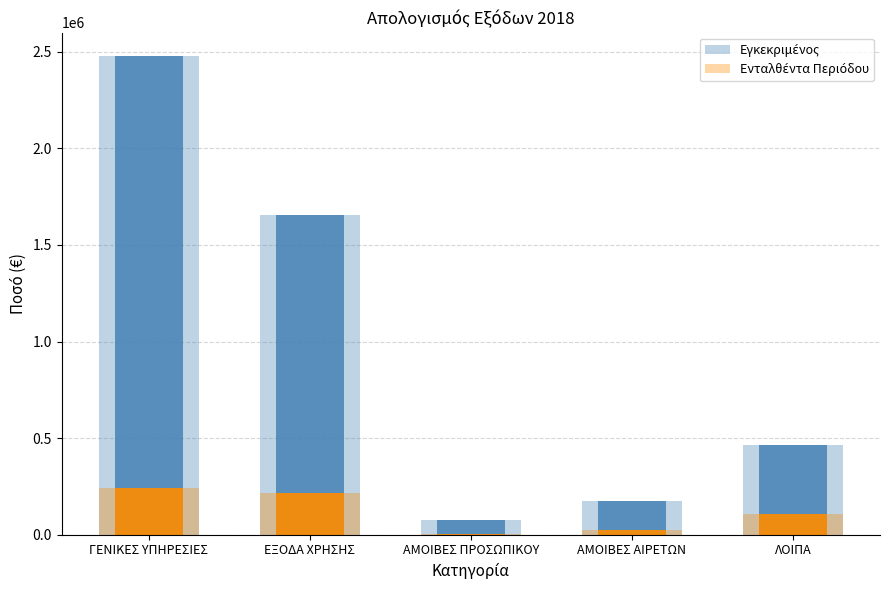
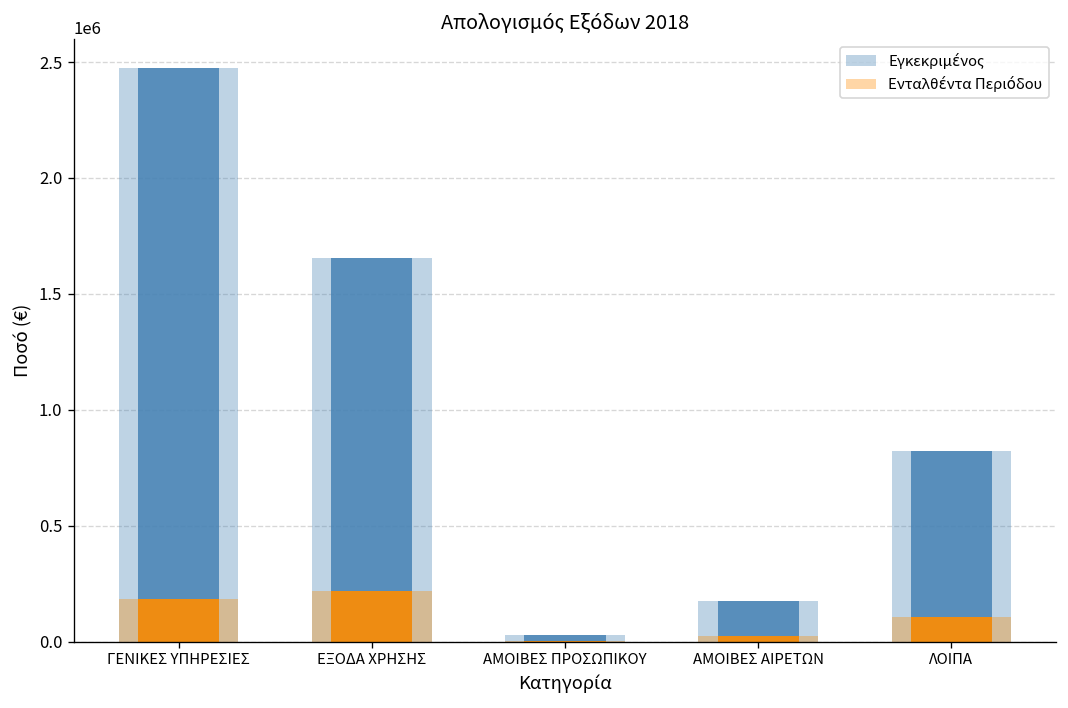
  {
    "Εγκεκριμένος": {
      "ΓΕΝΙΚΕΣ ΥΠΗΡΕΣΙΕΣ": 2480000,
      "ΕΞΟΔΑ ΧΡΗΣΗΣ": 1650000,
-     "ΑΜΟΙΒΕΣ ΠΡΟΣΩΠΙΚΟΥ": 80000,
+     "ΑΜΟΙΒΕΣ ΠΡΟΣΩΠΙΚΟΥ": 30000,
      "ΑΜΟΙΒΕΣ ΑΙΡΕΤΩΝ": 180000,
-     "ΛΟΙΠΑ": 460000
+     "ΛΟΙΠΑ": 820000
    },
    "Ενταλθέντα Περιόδου": {
-     "ΓΕΝΙΚΕΣ ΥΠΗΡΕΣΙΕΣ": 240000
+     "ΓΕΝΙΚΕΣ ΥΠΗΡΕΣΙΕΣ": 180000
    }
  }
